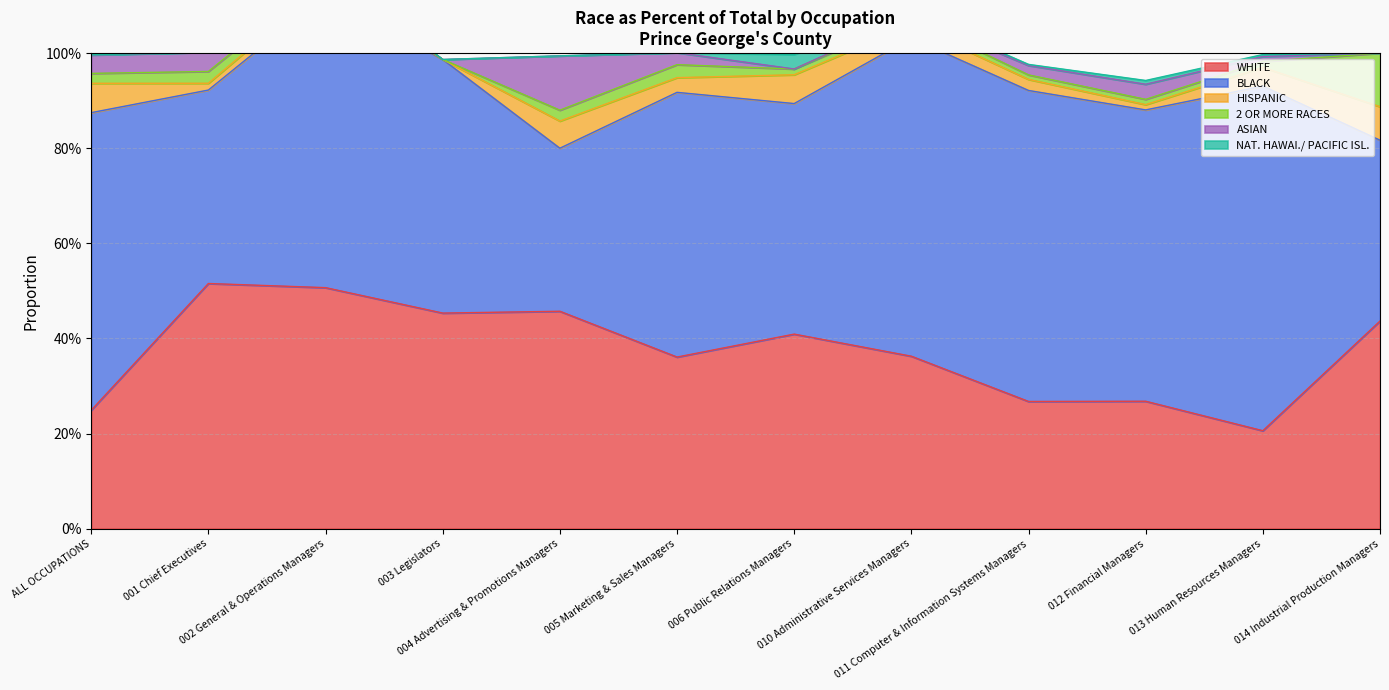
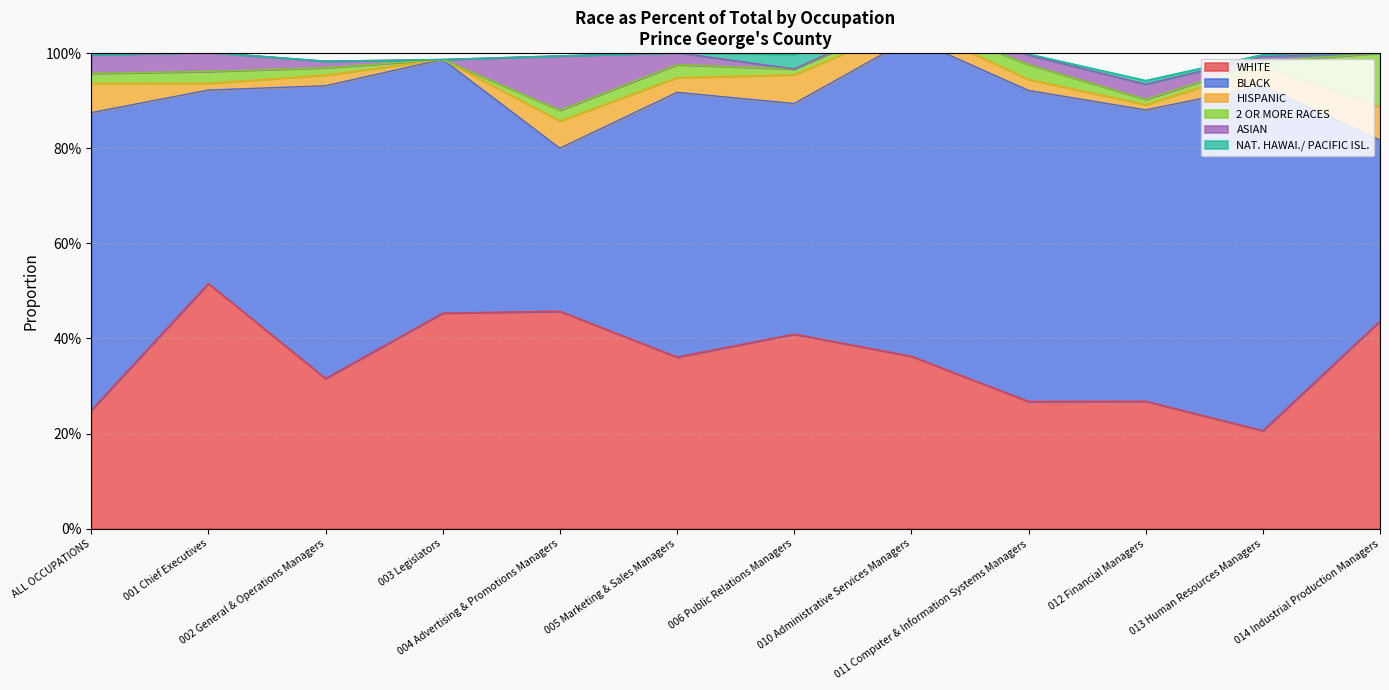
  {
    "WHITE": {
      "ALL OCCUPATIONS": "25%",
      "001 Chief Executives": "52%",
-     "002 General & Operations Managers": "51%",
+     "002 General & Operations Managers": "32%",
      "003 Legislators": "45%",
      "004 Advertising & Promotions Managers": "46%",
      "005 Marketing & Sales Managers": "36%",
      "006 Public Relations Managers": "41%",
      "010 Administrative Services Managers": "36%",
      "011 Computer & Information Systems Managers": "27%",
      "012 Financial Managers": "27%",
      "013 Human Resources Managers": "21%",
      "014 Industrial Production Managers": "44%"
    },
    "BLACK": {
      "ALL OCCUPATIONS": "63%",
      "001 Chief Executives": "41%",
      "004 Advertising & Promotions Managers": "34%",
      "005 Marketing & Sales Managers": "56%",
      "006 Public Relations Managers": "48%",
      "011 Computer & Information Systems Managers": "65%",
      "012 Financial Managers": "61%",
      "014 Industrial Production Managers": "38%"
    },
    "HISPANIC": {
      "ALL OCCUPATIONS": "6%",
      "001 Chief Executives": "1%",
      "004 Advertising & Promotions Managers": "6%",
      "005 Marketing & Sales Managers": "3%",
      "006 Public Relations Managers": "6%",
      "011 Computer & Information Systems Managers": "2%",
      "012 Financial Managers": "1%",
      "014 Industrial Production Managers": "7%"
    },
    "2 OR MORE RACES": {
      "ALL OCCUPATIONS": "2%",
      "001 Chief Executives": "2%",
      "004 Advertising & Promotions Managers": "2%",
      "005 Marketing & Sales Managers": "3%",
-     "011 Computer & Information Systems Managers": "1%",
+     "011 Computer & Information Systems Managers": "3%",
      "012 Financial Managers": "1%"
    },
    "ASIAN": {
      "012 Financial Managers": "3%"
    },
    "NAT. HAWAI./ PACIFIC ISL.": {
      "006 Public Relations Managers": "3%",
      "012 Financial Managers": "1%"
    }
  }
